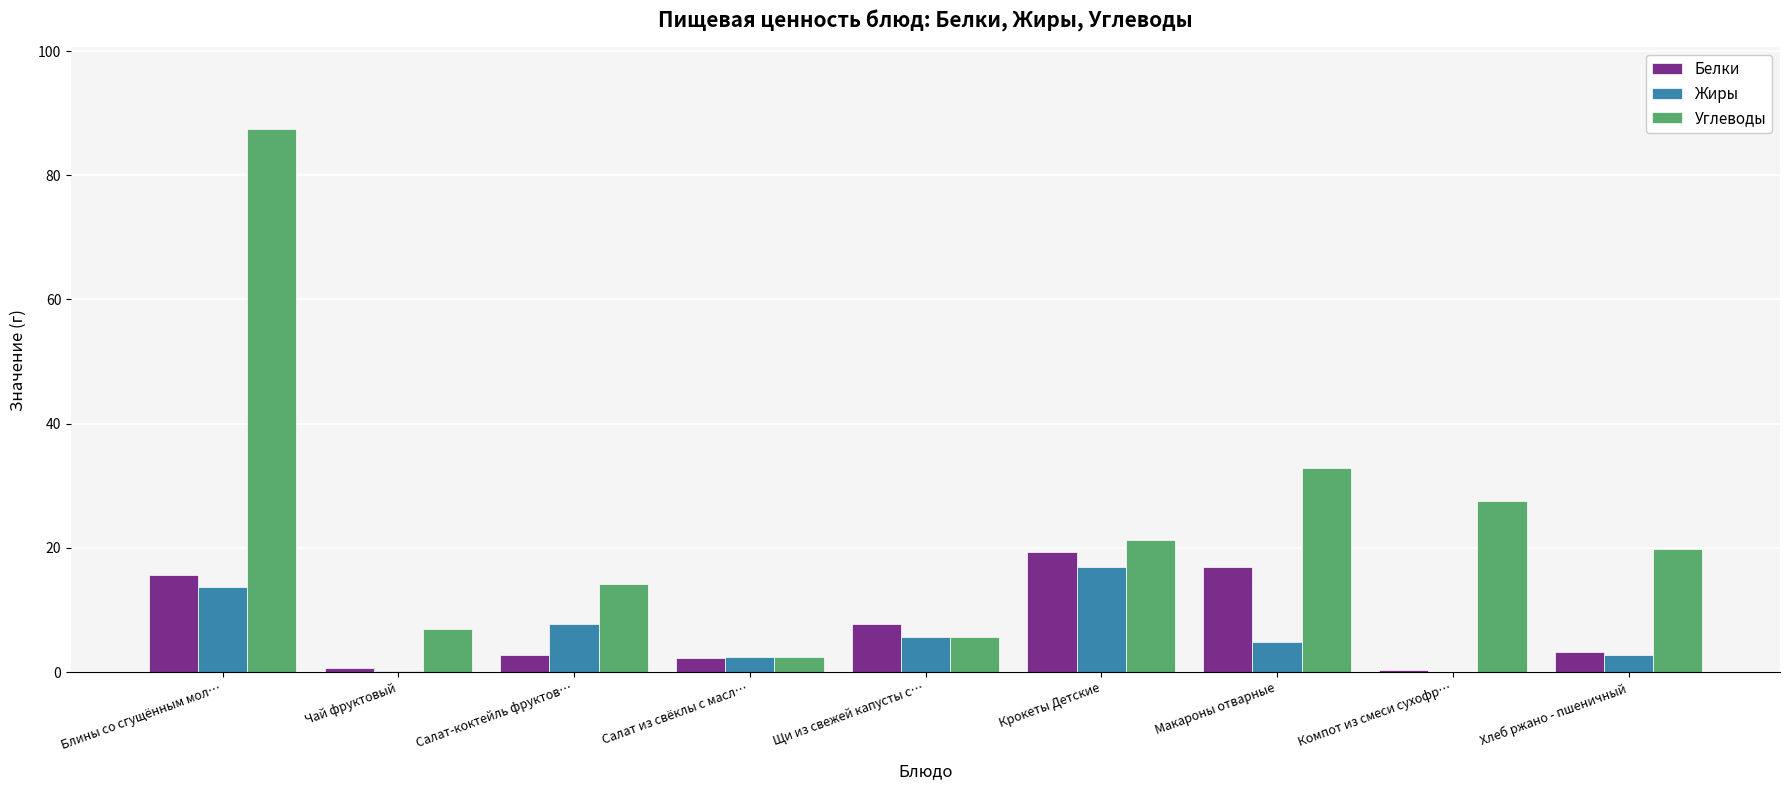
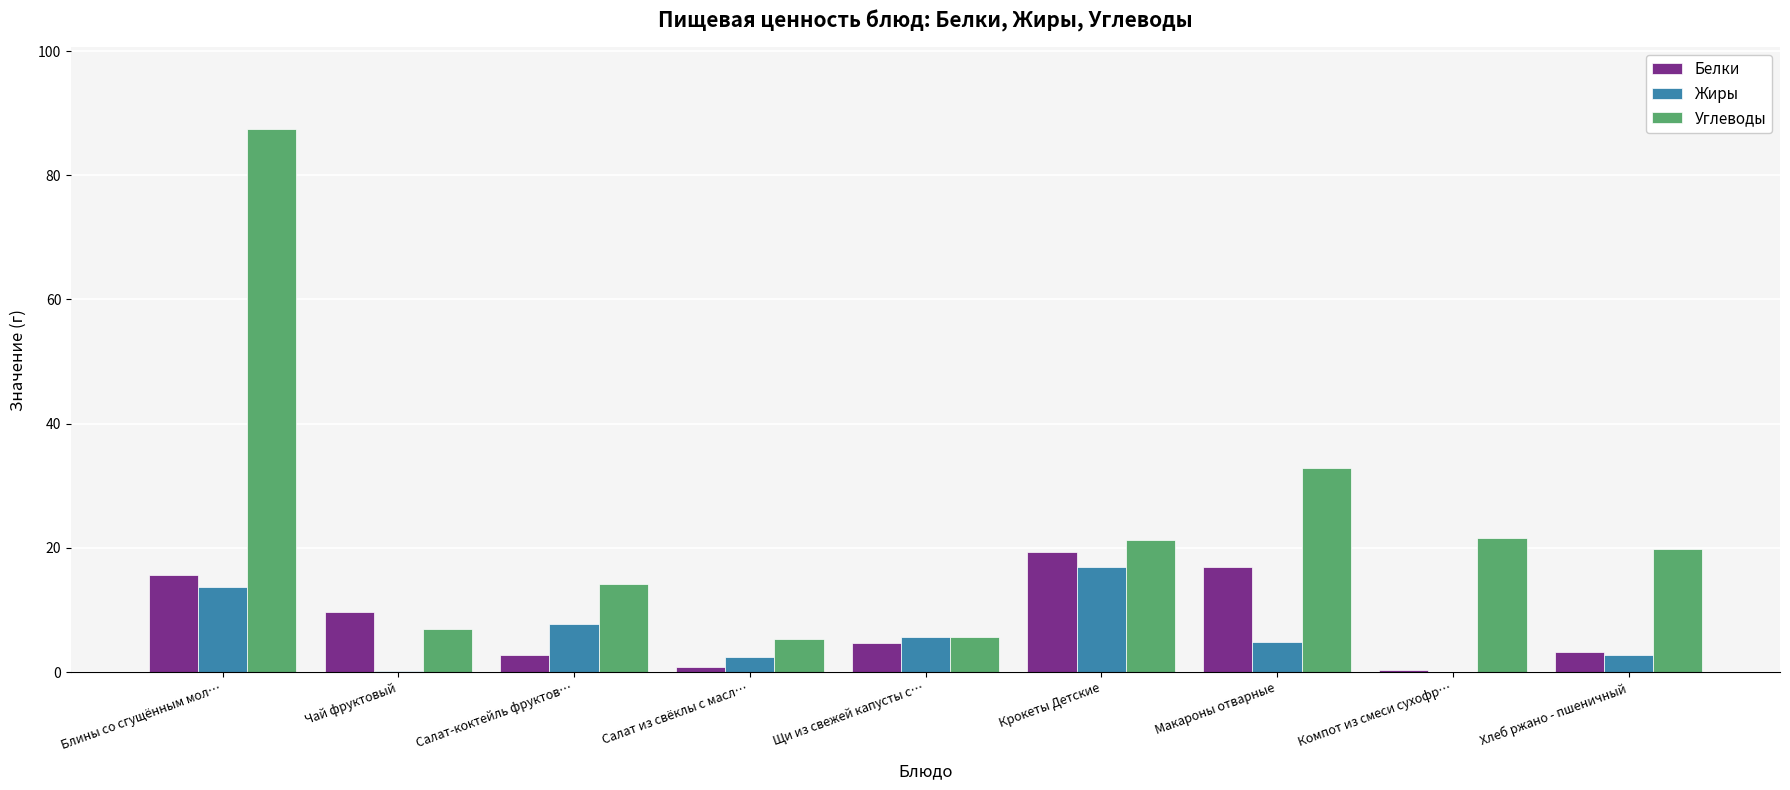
  {
    "Белки": {
      "Блины со сгущённым мол…": 16,
-     "Чай фруктовый": 1,
+     "Чай фруктовый": 10,
      "Салат-коктейль фруктов…": 3,
-     "Салат из свёклы с масл…": 2,
-     "Щи из свежей капусты с…": 8,
+     "Салат из свёклы с масл…": 1,
+     "Щи из свежей капусты с…": 5,
      "Крокеты Детские": 19,
      "Макароны отварные": 17,
      "Хлеб ржано - пшеничный": 3
    },
    "Жиры": {
      "Блины со сгущённым мол…": 14,
      "Салат-коктейль фруктов…": 8,
      "Салат из свёклы с масл…": 3,
      "Щи из свежей капусты с…": 6,
      "Крокеты Детские": 17,
      "Макароны отварные": 5,
      "Компот из смеси сухофр…": 0,
      "Хлеб ржано - пшеничный": 3
    },
    "Углеводы": {
      "Блины со сгущённым мол…": 88,
      "Чай фруктовый": 7,
      "Салат-коктейль фруктов…": 14,
-     "Салат из свёклы с масл…": 3,
+     "Салат из свёклы с масл…": 5,
      "Щи из свежей капусты с…": 6,
      "Крокеты Детские": 21,
      "Макароны отварные": 33,
-     "Компот из смеси сухофр…": 28,
+     "Компот из смеси сухофр…": 22,
      "Хлеб ржано - пшеничный": 20
    }
  }
